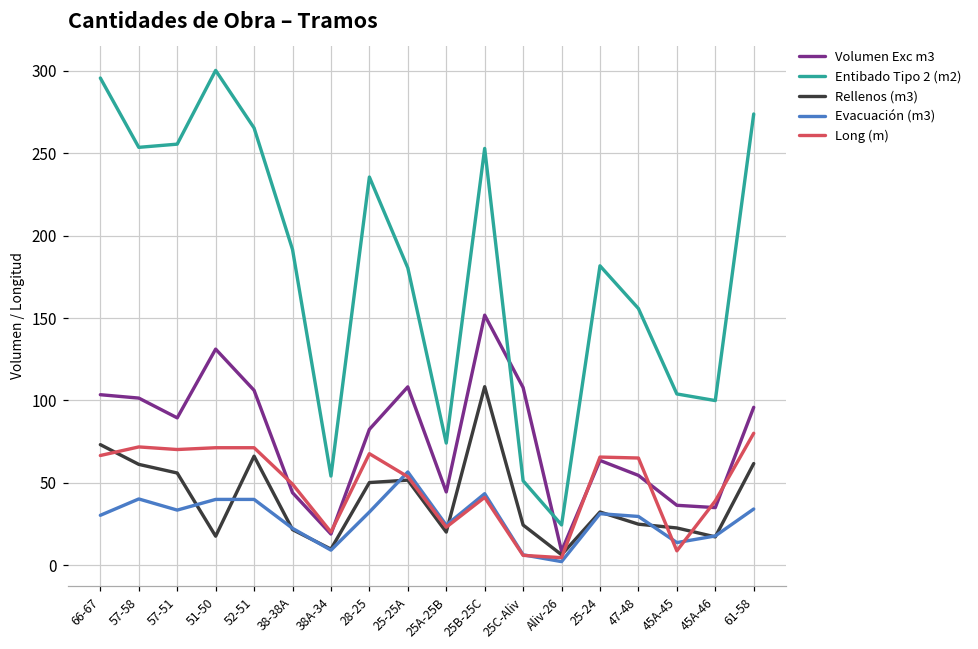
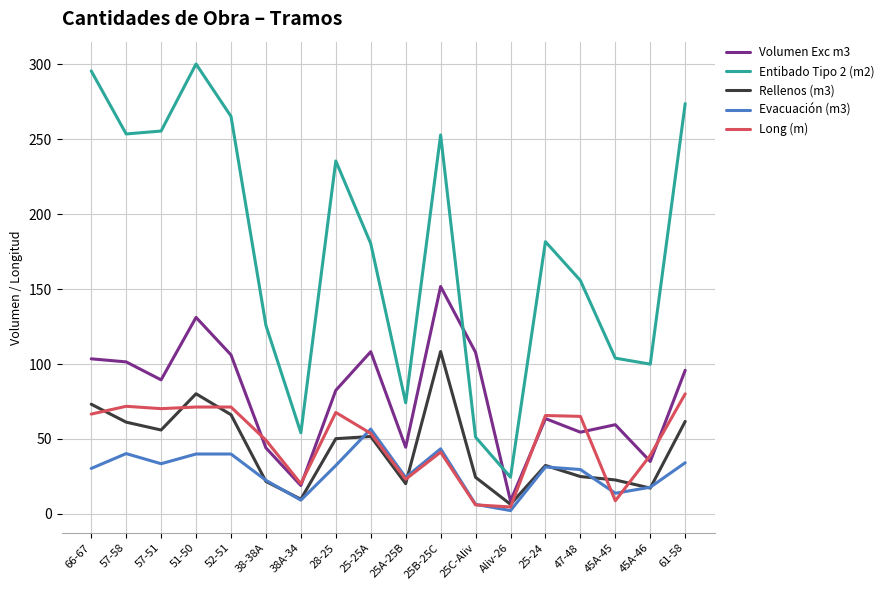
  {
    "Volumen Exc m3": {
      "66-67": 104,
      "57-58": 101,
      "57-51": 89,
      "51-50": 131,
      "52-51": 106,
      "38-38A": 44,
      "28-25": 82,
      "25-25A": 108,
      "25A-25B": 44,
      "25B-25C": 152,
      "25C-Aliv": 108,
      "Aliv-26": 9,
      "25-24": 64,
      "47-48": 55,
-     "45A-45": 36,
+     "45A-45": 60,
      "45A-46": 35,
      "61-58": 96
    },
    "Entibado Tipo 2 (m2)": {
      "66-67": 296,
      "57-58": 254,
      "57-51": 256,
      "51-50": 300,
      "52-51": 265,
-     "38-38A": 192,
+     "38-38A": 126,
      "38A-34": 54,
      "28-25": 236,
      "25-25A": 180,
      "25A-25B": 74,
      "25B-25C": 253,
      "25C-Aliv": 51,
      "Aliv-26": 24,
      "25-24": 182,
      "47-48": 156,
      "45A-45": 104,
      "45A-46": 100,
      "61-58": 274
    },
    "Rellenos (m3)": {
      "66-67": 73,
      "57-58": 61,
      "57-51": 56,
-     "51-50": 18,
+     "51-50": 80,
      "52-51": 66,
      "28-25": 50,
      "25-25A": 52,
      "25A-25B": 20,
      "25B-25C": 108,
      "25C-Aliv": 24,
      "Aliv-26": 6,
      "47-48": 25,
      "45A-45": 23,
      "61-58": 62
    },
    "Evacuación (m3)": {
      "66-67": 30,
      "57-58": 40,
      "57-51": 33,
      "51-50": 40,
      "52-51": 40,
      "28-25": 32,
      "25-25A": 57,
      "25B-25C": 43,
      "Aliv-26": 2,
      "47-48": 30,
      "45A-45": 14,
      "61-58": 34
    },
    "Long (m)": {
      "66-67": 67,
      "57-58": 72,
      "57-51": 70,
      "51-50": 71,
      "52-51": 71,
      "38-38A": 49,
      "28-25": 68,
      "25-25A": 54,
      "25B-25C": 41,
      "Aliv-26": 5,
      "25-24": 66,
      "47-48": 65,
      "45A-45": 9,
      "45A-46": 39,
      "61-58": 80
    }
  }
